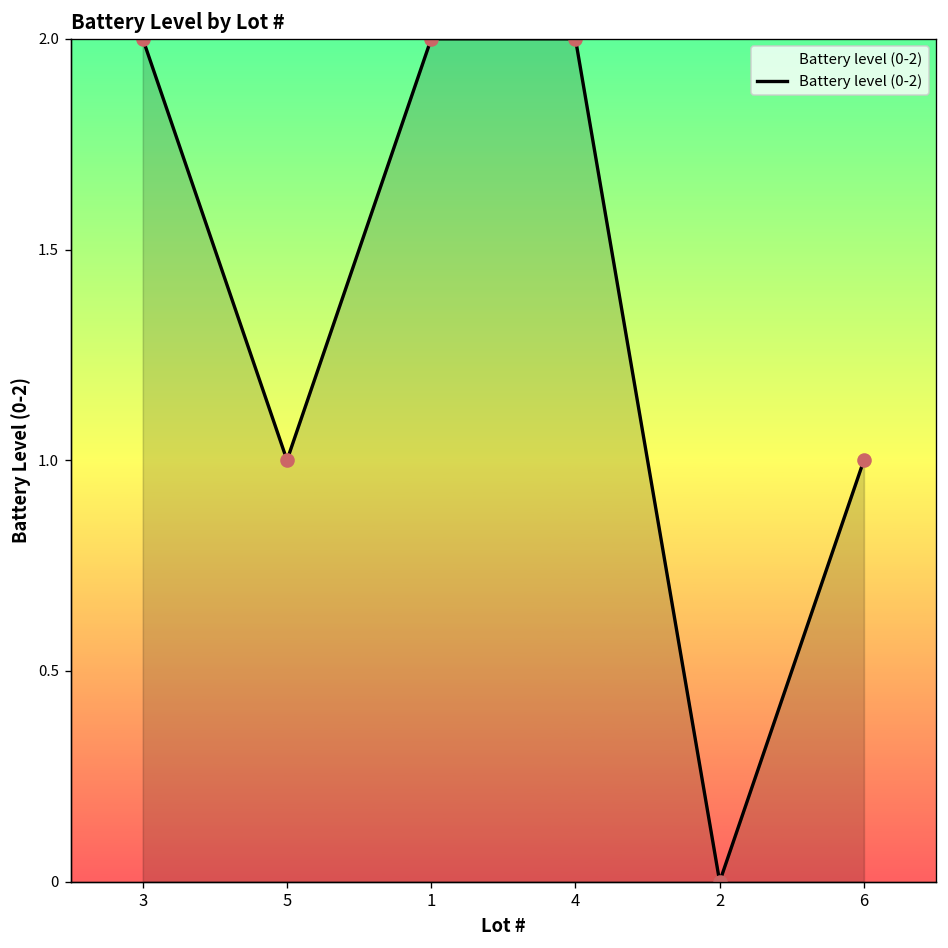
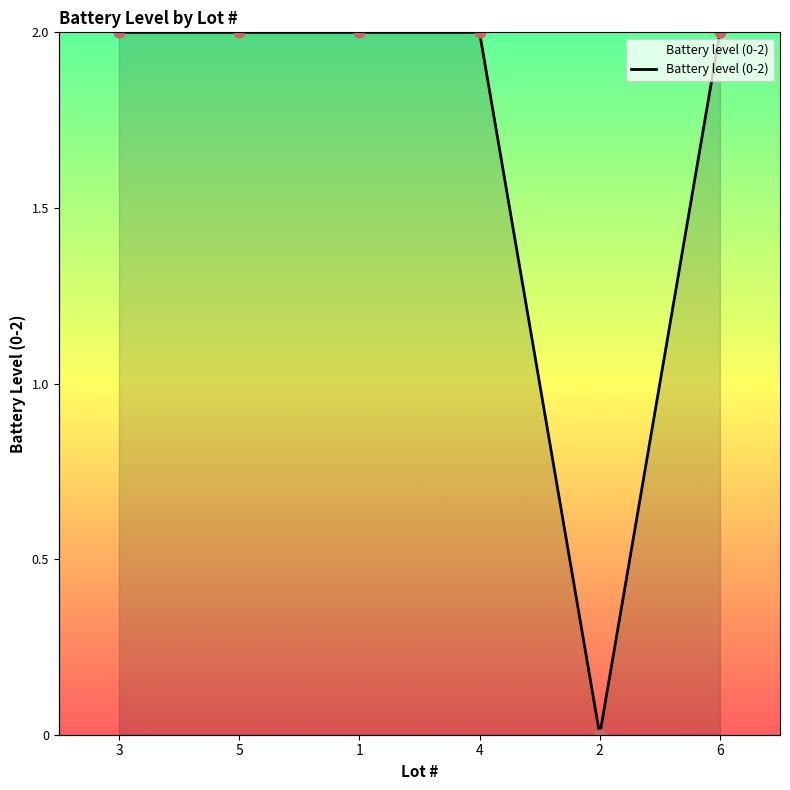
  {
    "3": 2,
-   "5": 1,
+   "5": 2,
    "1": 2,
    "4": 2,
    "2": 0,
-   "6": 1
+   "6": 2
  }
